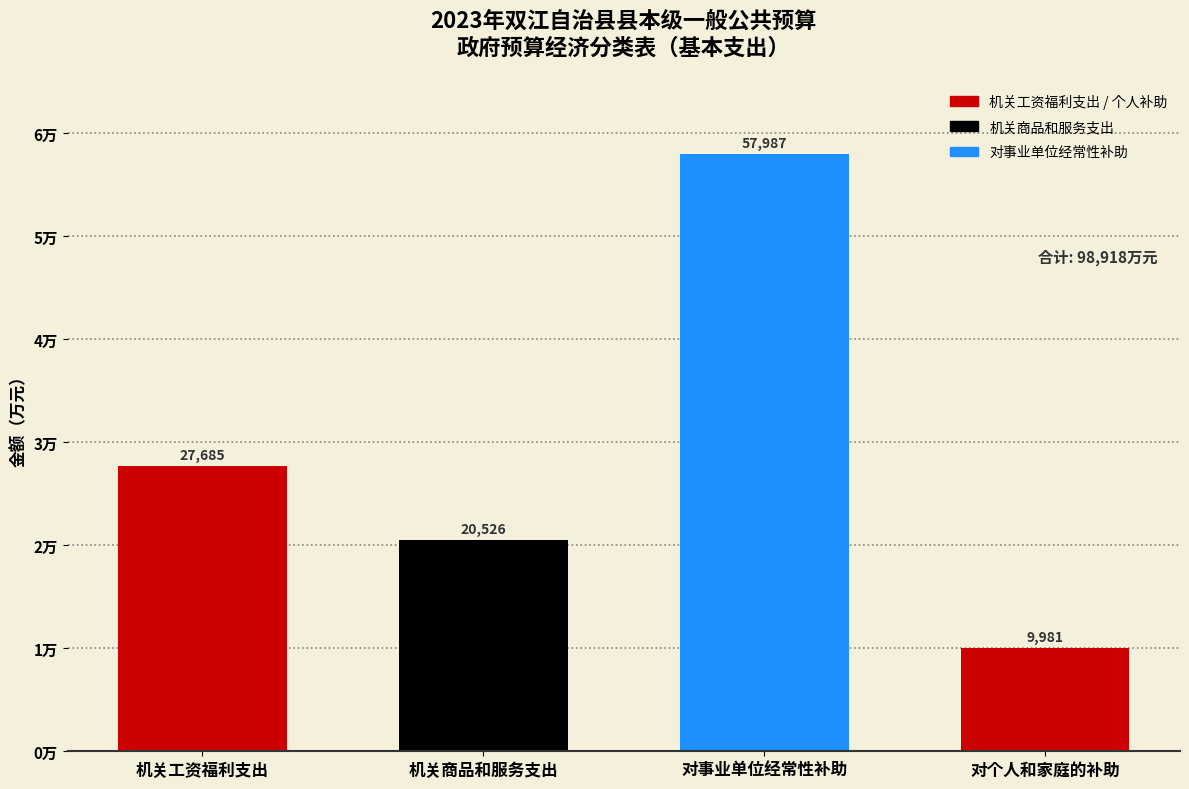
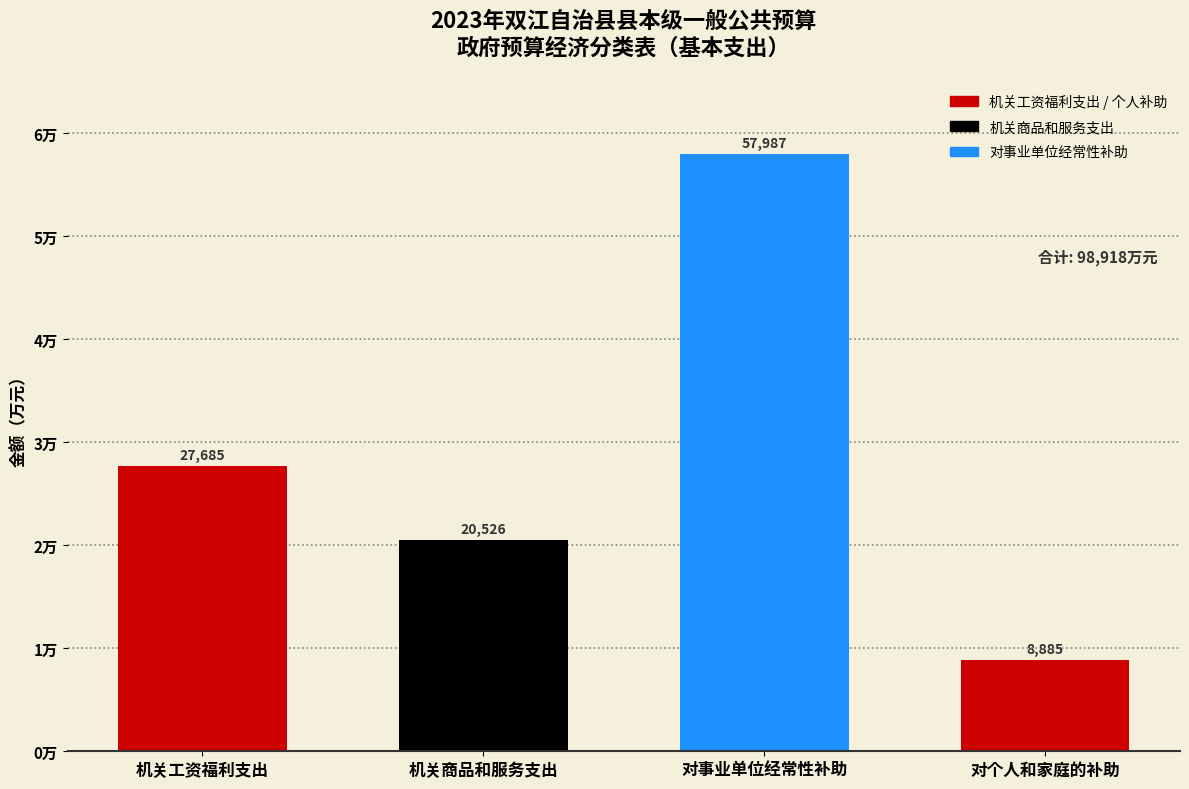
  {
    "机关工资福利支出": "27,685",
    "机关商品和服务支出": "20,526",
    "对事业单位经常性补助": "57,987",
-   "对个人和家庭的补助": "9,981"
+   "对个人和家庭的补助": "8,885"
  }
